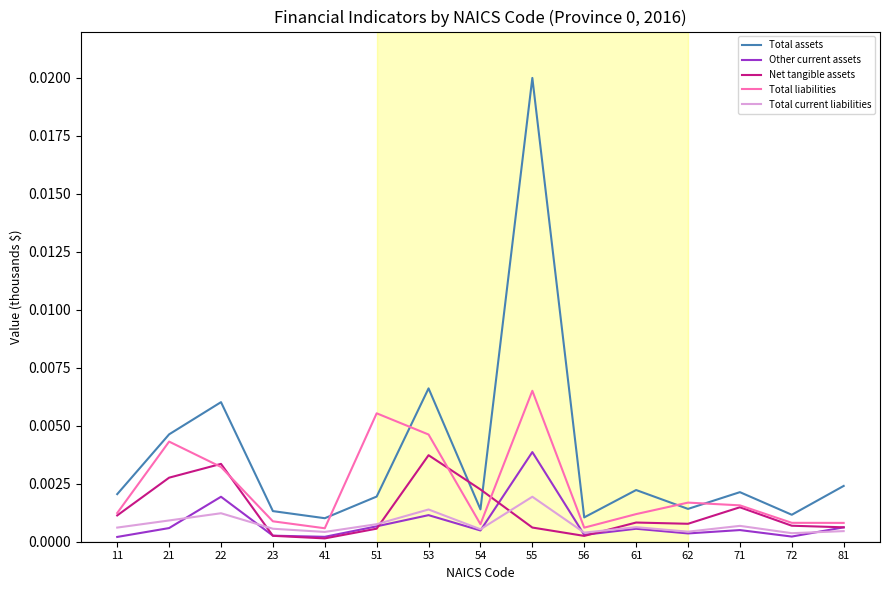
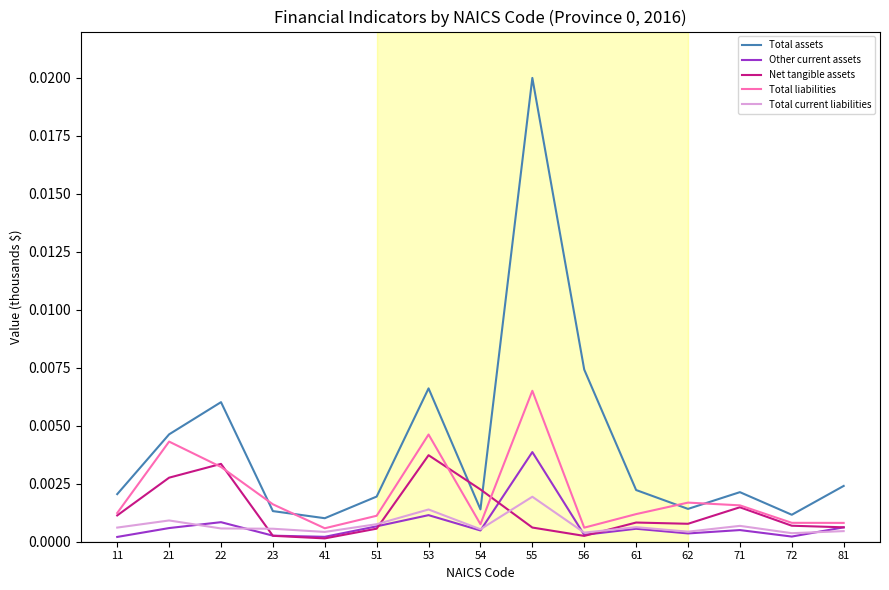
  {
    "Total assets": {
      "11": 0.0021,
      "21": 0.0046,
      "22": 0.0060,
      "23": 0.0013,
      "41": 0.0010,
      "51": 0.0019,
      "53": 0.0066,
      "54": 0.0014,
      "55": 0.0200,
-     "56": 0.0010,
+     "56": 0.0074,
      "61": 0.0022,
      "62": 0.0014,
      "71": 0.0021,
      "72": 0.0012,
      "81": 0.0024
    },
    "Other current assets": {
      "11": 0.0002,
      "21": 0.0006,
-     "22": 0.0019,
+     "22": 0.0008,
      "53": 0.0011,
      "55": 0.0039,
      "71": 0.0005,
      "72": 0.0002
    },
    "Net tangible assets": {
      "21": 0.0028,
      "22": 0.0034,
      "53": 0.0037,
      "54": 0.0023,
      "55": 0.0006,
      "61": 0.0008,
      "62": 0.0008,
      "72": 0.0007
    },
    "Total liabilities": {
      "21": 0.0043,
      "22": 0.0032,
-     "23": 0.0009,
+     "23": 0.0016,
      "41": 0.0006,
-     "51": 0.0055,
+     "51": 0.0011,
      "53": 0.0046,
      "54": 0.0008,
      "55": 0.0065,
      "56": 0.0006,
      "61": 0.0012,
      "62": 0.0017,
      "72": 0.0008,
      "81": 0.0008
    },
    "Total current liabilities": {
      "11": 0.0006,
      "21": 0.0009,
-     "22": 0.0012,
+     "22": 0.0006,
      "23": 0.0006,
      "41": 0.0004,
      "53": 0.0014,
      "55": 0.0019,
      "71": 0.0007,
      "72": 0.0004,
      "81": 0.0005
    }
  }
